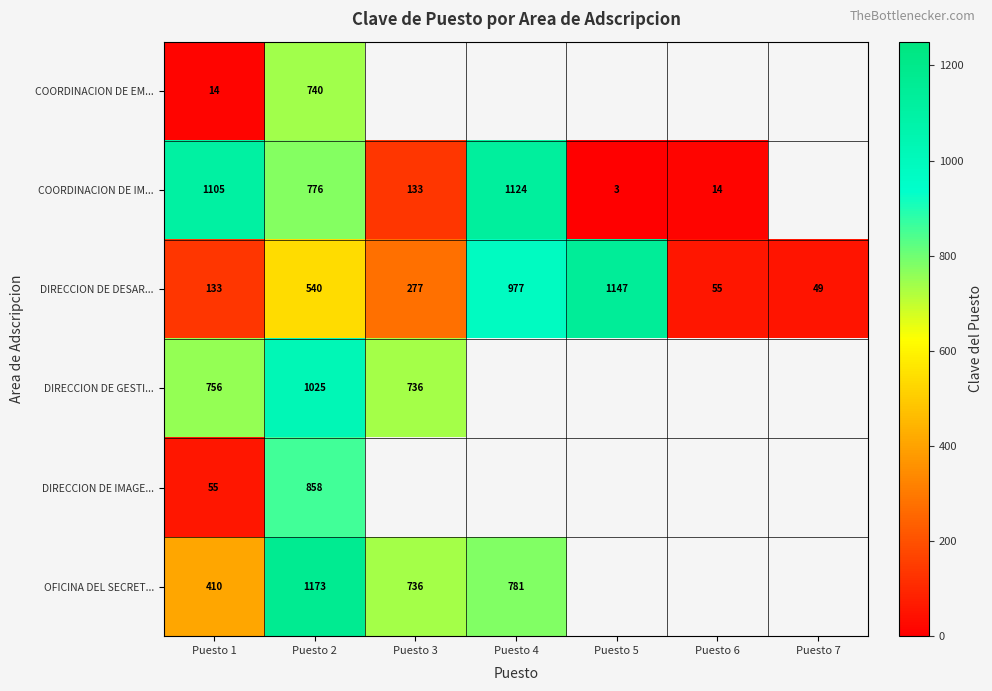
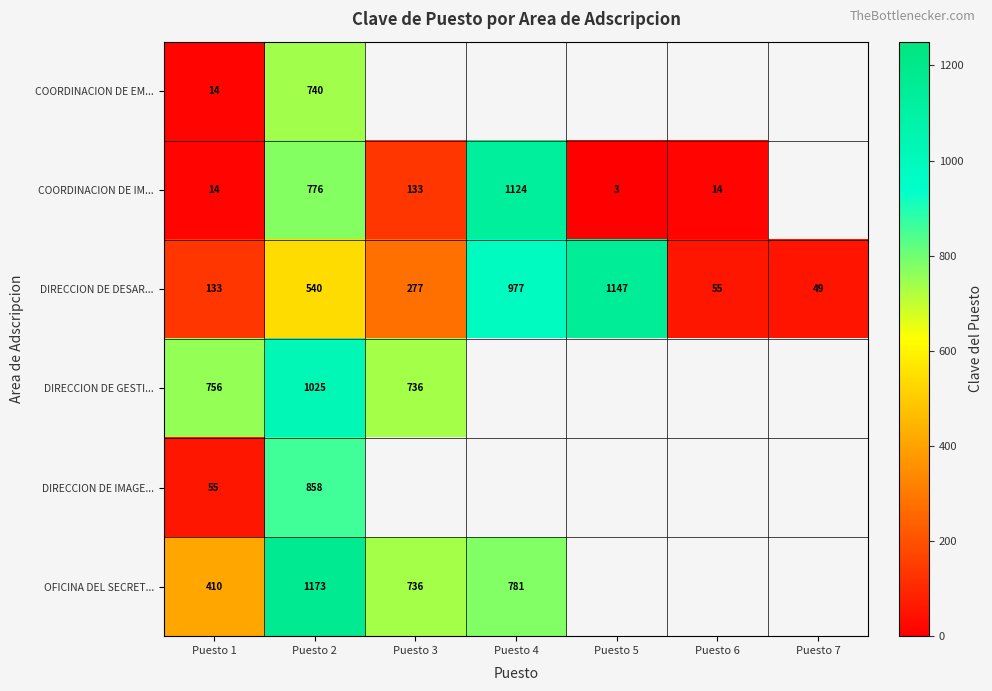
  {
    "COORDINACION DE EM...": {
      "Puesto 1": 14,
      "Puesto 2": 740
    },
    "COORDINACION DE IM...": {
-     "Puesto 1": 1105,
+     "Puesto 1": 14,
      "Puesto 2": 776,
      "Puesto 3": 133,
      "Puesto 4": 1124,
      "Puesto 5": 3,
      "Puesto 6": 14
    },
    "DIRECCION DE DESAR...": {
      "Puesto 1": 133,
      "Puesto 2": 540,
      "Puesto 3": 277,
      "Puesto 4": 977,
      "Puesto 5": 1147,
      "Puesto 6": 55,
      "Puesto 7": 49
    },
    "DIRECCION DE GESTI...": {
      "Puesto 1": 756,
      "Puesto 2": 1025,
      "Puesto 3": 736
    },
    "DIRECCION DE IMAGE...": {
      "Puesto 1": 55,
      "Puesto 2": 858
    },
    "OFICINA DEL SECRET...": {
      "Puesto 1": 410,
      "Puesto 2": 1173,
      "Puesto 3": 736,
      "Puesto 4": 781
    }
  }
